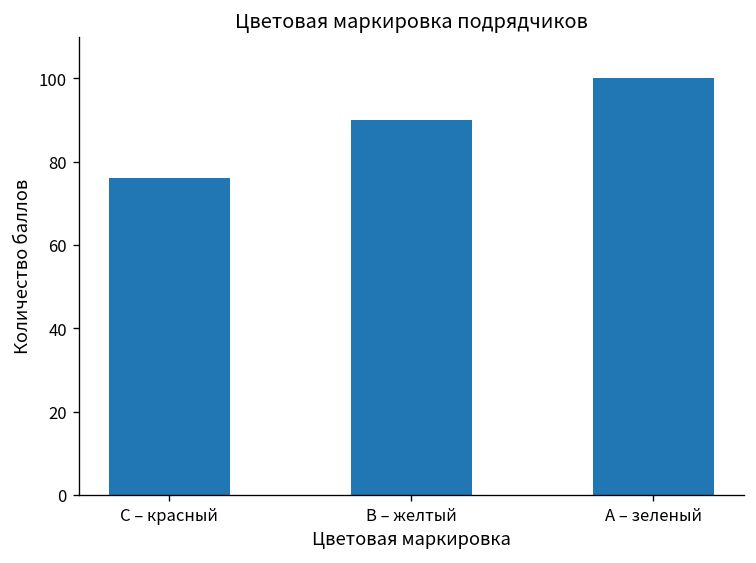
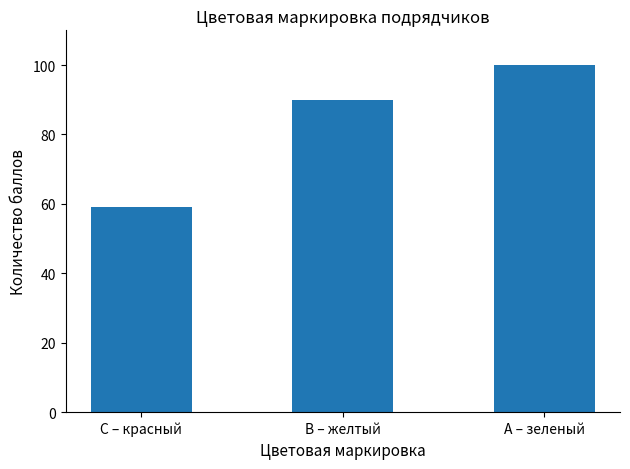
  {
-   "С – красный": 76,
+   "С – красный": 59,
    "B – желтый": 90,
    "А – зеленый": 100
  }
